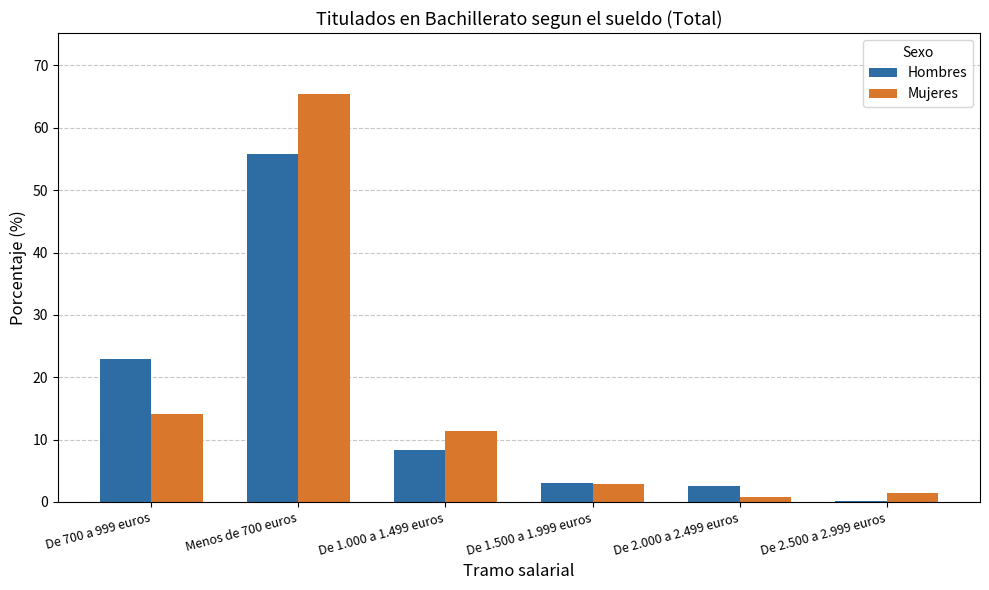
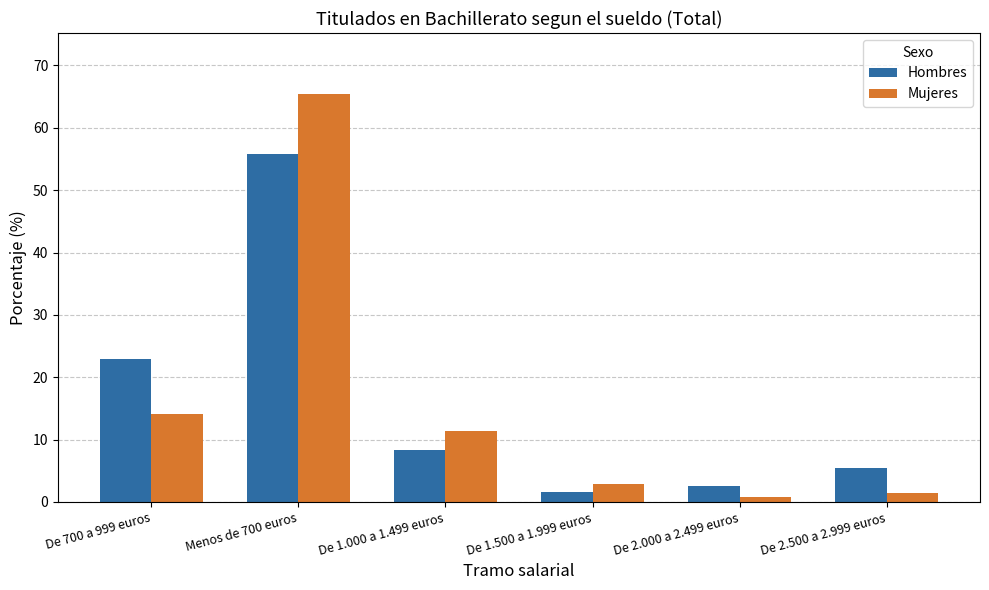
  {
    "Hombres": {
      "De 700 a 999 euros": 23,
      "Menos de 700 euros": 56,
      "De 1.000 a 1.499 euros": 8,
-     "De 1.500 a 1.999 euros": 3,
+     "De 1.500 a 1.999 euros": 2,
      "De 2.000 a 2.499 euros": 3,
-     "De 2.500 a 2.999 euros": 0
+     "De 2.500 a 2.999 euros": 5
    },
    "Mujeres": {
      "De 700 a 999 euros": 14,
      "Menos de 700 euros": 65,
      "De 1.000 a 1.499 euros": 11,
      "De 1.500 a 1.999 euros": 3,
      "De 2.000 a 2.499 euros": 1,
      "De 2.500 a 2.999 euros": 2
    }
  }
